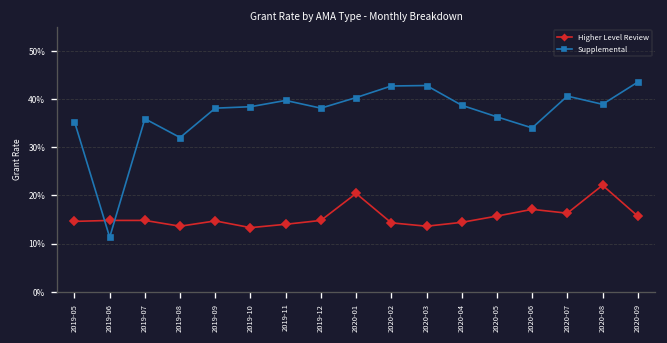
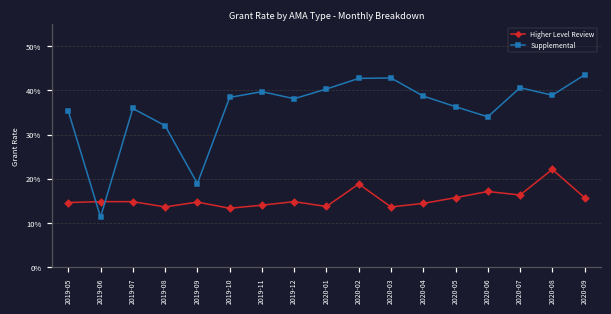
  {
    "Higher Level Review": {
      "2019-05": "15%",
      "2019-06": "15%",
      "2019-07": "15%",
      "2019-08": "14%",
      "2019-09": "15%",
      "2019-10": "13%",
      "2019-11": "14%",
      "2019-12": "15%",
-     "2020-01": "20%",
-     "2020-02": "14%",
+     "2020-01": "14%",
+     "2020-02": "19%",
      "2020-03": "14%",
      "2020-04": "14%",
      "2020-05": "16%",
      "2020-06": "17%",
      "2020-07": "16%",
      "2020-08": "22%",
      "2020-09": "16%"
    },
    "Supplemental": {
      "2019-05": "35%",
      "2019-06": "11%",
      "2019-07": "36%",
      "2019-08": "32%",
-     "2019-09": "38%",
+     "2019-09": "19%",
      "2019-10": "38%",
      "2019-11": "40%",
      "2019-12": "38%",
      "2020-01": "40%",
      "2020-02": "43%",
      "2020-03": "43%",
      "2020-04": "39%",
      "2020-05": "36%",
      "2020-06": "34%",
      "2020-07": "41%",
      "2020-08": "39%",
      "2020-09": "44%"
    }
  }
